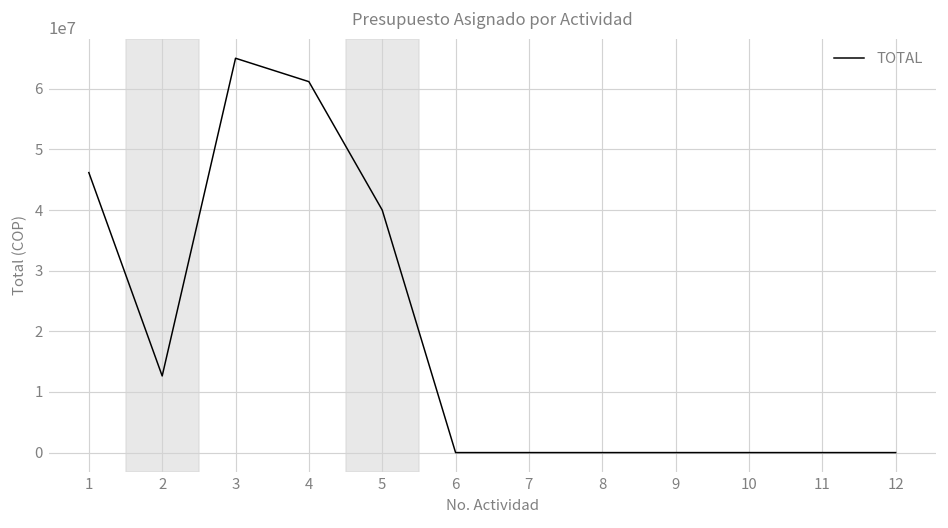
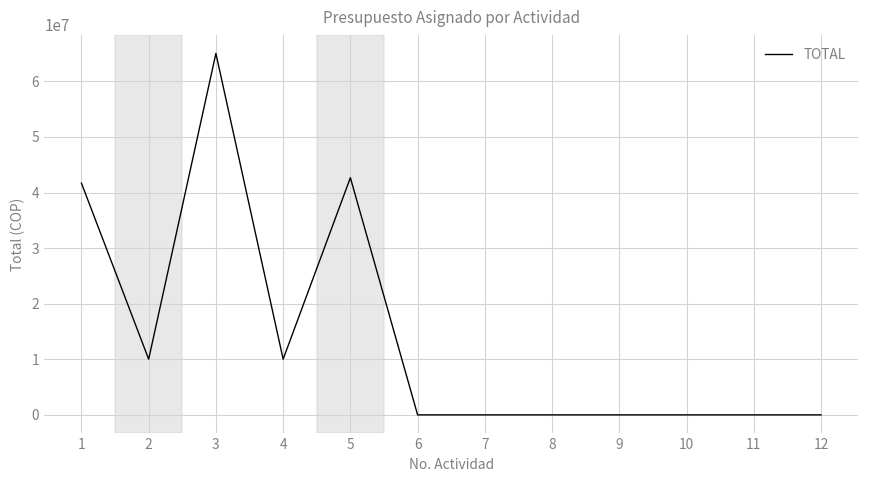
  {
-   "1": 46000000,
-   "2": 13000000,
+   "1": 42000000,
+   "2": 10000000,
    "3": 65000000,
-   "4": 61000000,
-   "5": 40000000,
+   "4": 10000000,
+   "5": 43000000,
    "6": 0,
    "7": 0,
    "8": 0,
    "9": 0,
    "10": 0,
    "11": 0,
    "12": 0
  }
